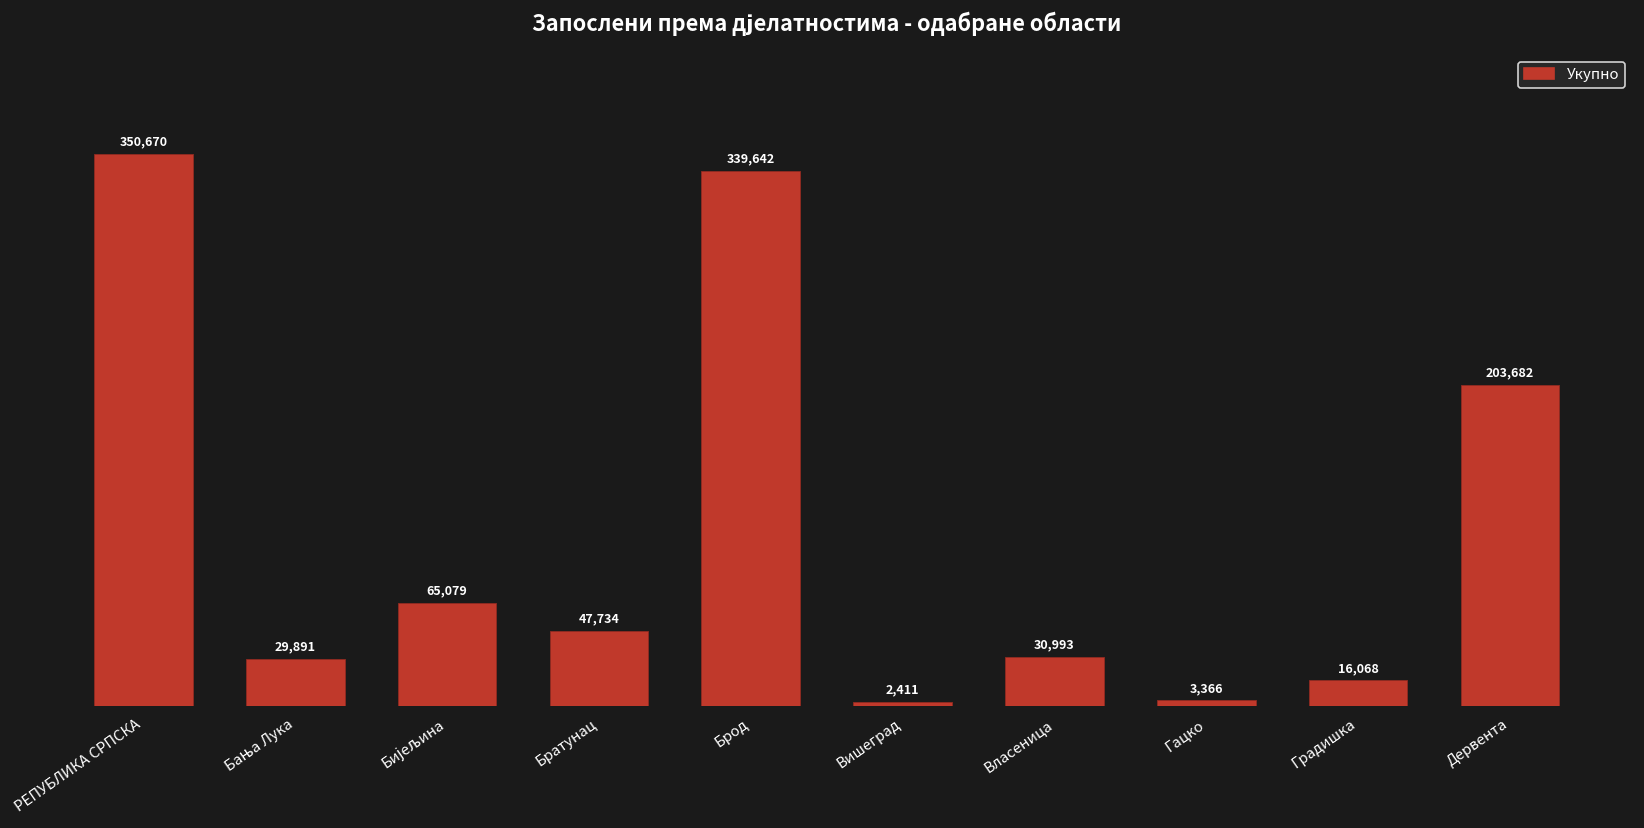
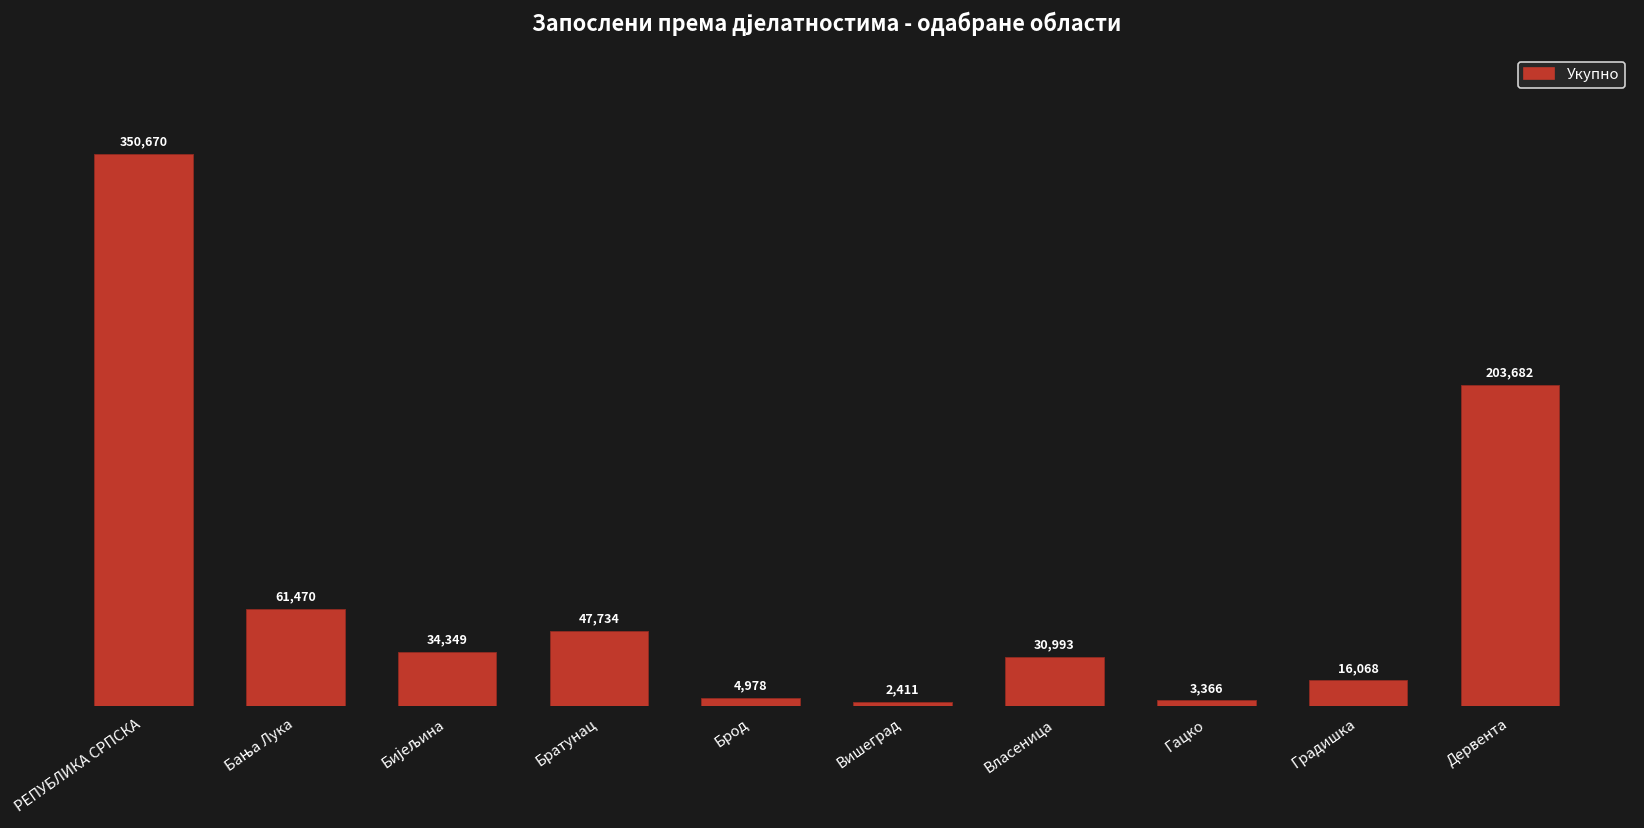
  {
    "РЕПУБЛИКА СРПСКА": "350,670",
-   "Бања Лука": "29,891",
-   "Бијељина": "65,079",
+   "Бања Лука": "61,470",
+   "Бијељина": "34,349",
    "Братунац": "47,734",
-   "Брод": "339,642",
+   "Брод": "4,978",
    "Вишеград": "2,411",
    "Власеница": "30,993",
    "Гацко": "3,366",
    "Градишка": "16,068",
    "Дервента": "203,682"
  }
